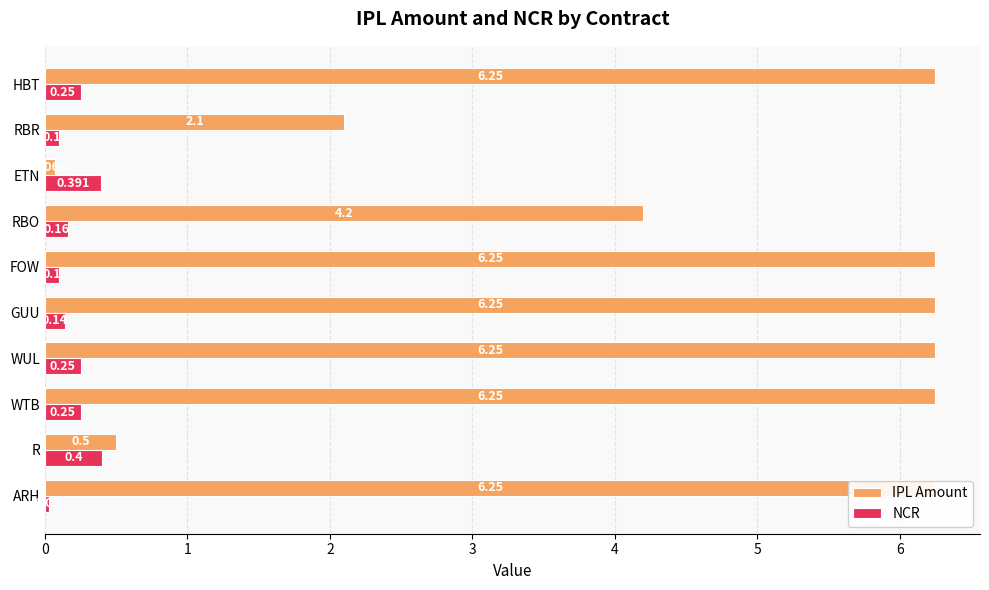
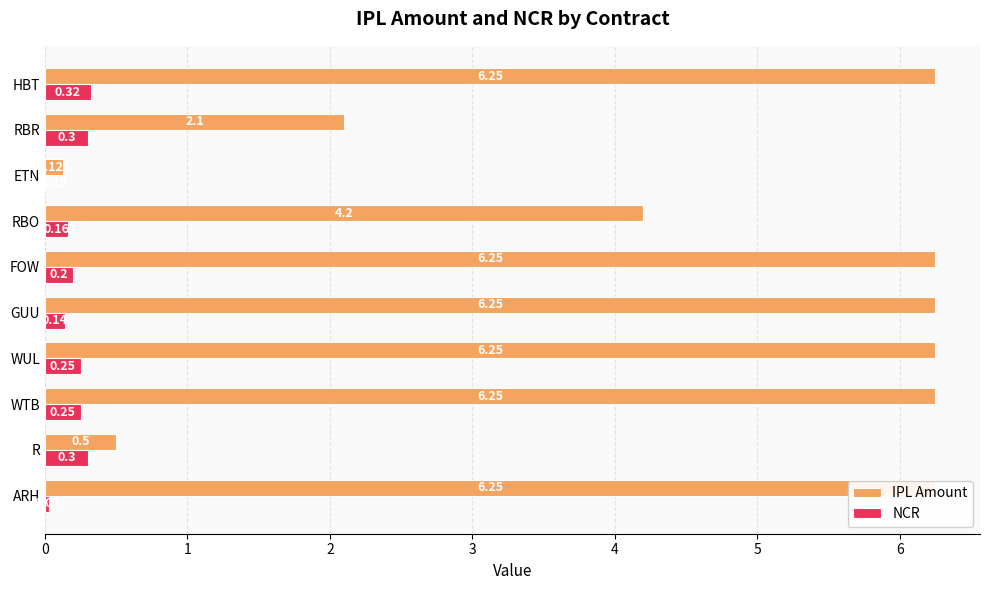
  {
    "IPL Amount": {
-     "ETN": 0.07
+     "ETN": 0.13
    },
    "NCR": {
-     "HBT": 0.25,
-     "RBR": 0.1,
-     "ETN": 0.39,
+     "HBT": 0.32,
+     "RBR": 0.3,
+     "ETN": 0.00,
      "RBO": 0.16,
-     "FOW": 0.1,
+     "FOW": 0.2,
      "GUU": 0.14,
      "WUL": 0.25,
      "WTB": 0.25,
-     "R": 0.4
+     "R": 0.3
    }
  }
